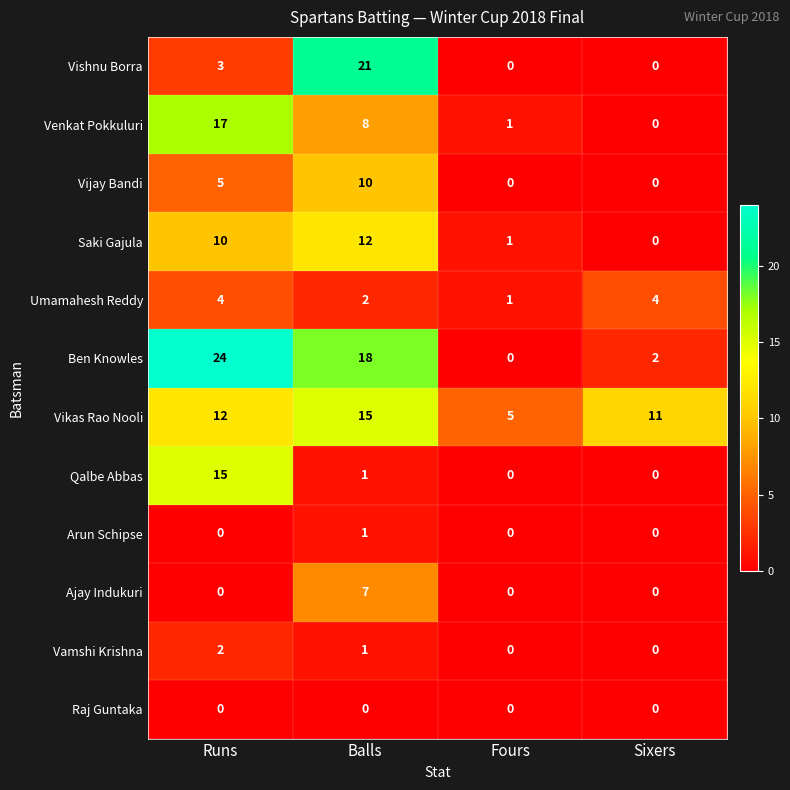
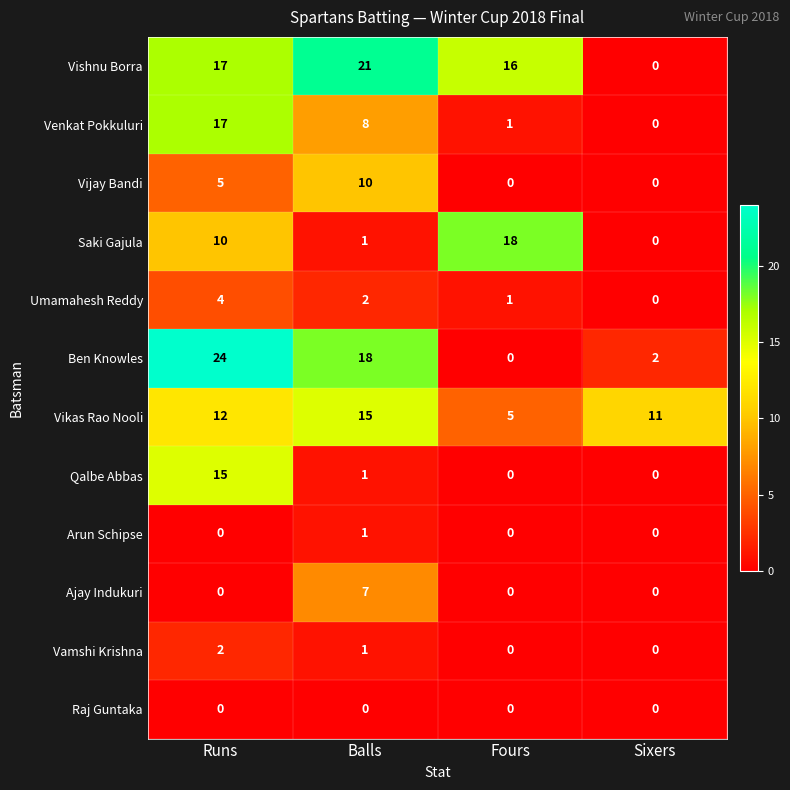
  {
    "Vishnu Borra": {
-     "Runs": 3,
+     "Runs": 17,
      "Balls": 21,
-     "Fours": 0,
+     "Fours": 16,
      "Sixers": 0
    },
    "Venkat Pokkuluri": {
      "Runs": 17,
      "Balls": 8,
      "Fours": 1,
      "Sixers": 0
    },
    "Vijay Bandi": {
      "Runs": 5,
      "Balls": 10,
      "Fours": 0,
      "Sixers": 0
    },
    "Saki Gajula": {
      "Runs": 10,
-     "Balls": 12,
-     "Fours": 1,
+     "Balls": 1,
+     "Fours": 18,
      "Sixers": 0
    },
    "Umamahesh Reddy": {
      "Runs": 4,
      "Balls": 2,
      "Fours": 1,
-     "Sixers": 4
+     "Sixers": 0
    },
    "Ben Knowles": {
      "Runs": 24,
      "Balls": 18,
      "Fours": 0,
      "Sixers": 2
    },
    "Vikas Rao Nooli": {
      "Runs": 12,
      "Balls": 15,
      "Fours": 5,
      "Sixers": 11
    },
    "Qalbe Abbas": {
      "Runs": 15,
      "Balls": 1,
      "Fours": 0,
      "Sixers": 0
    },
    "Arun Schipse": {
      "Runs": 0,
      "Balls": 1,
      "Fours": 0,
      "Sixers": 0
    },
    "Ajay Indukuri": {
      "Runs": 0,
      "Balls": 7,
      "Fours": 0,
      "Sixers": 0
    },
    "Vamshi Krishna": {
      "Runs": 2,
      "Balls": 1,
      "Fours": 0,
      "Sixers": 0
    },
    "Raj Guntaka": {
      "Runs": 0,
      "Balls": 0,
      "Fours": 0,
      "Sixers": 0
    }
  }
